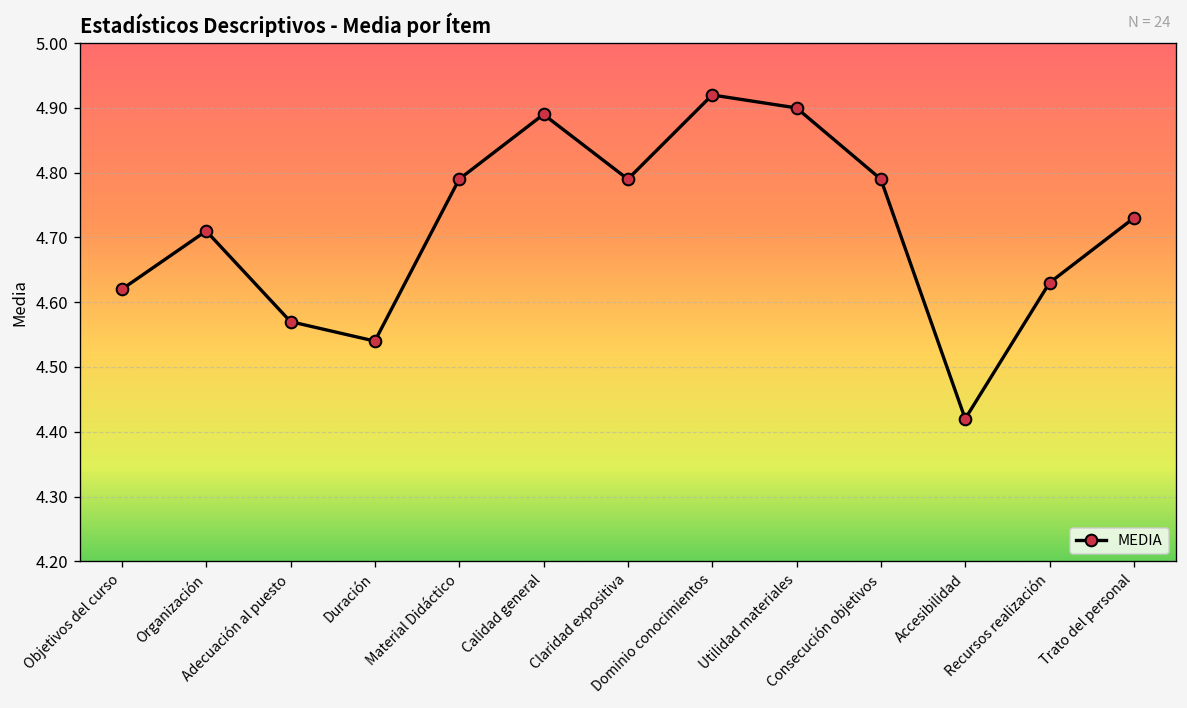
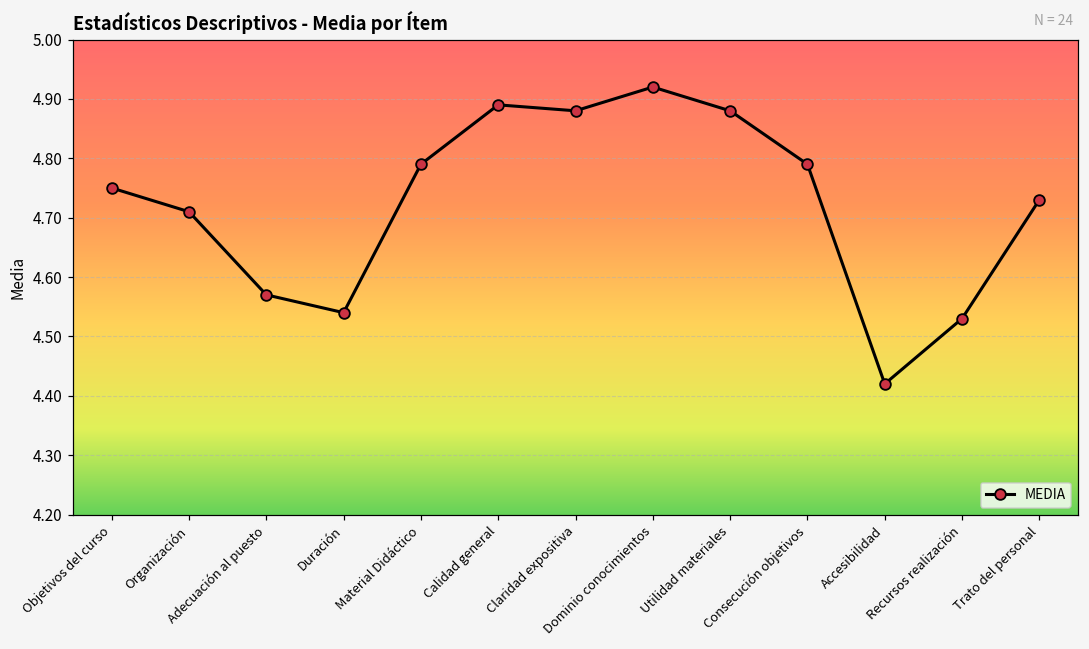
  {
-   "Objetivos del curso": 4.62,
+   "Objetivos del curso": 4.75,
    "Organización": 4.71,
    "Adecuación al puesto": 4.57,
    "Duración": 4.54,
    "Material Didáctico": 4.79,
    "Calidad general": 4.89,
-   "Claridad expositiva": 4.79,
+   "Claridad expositiva": 4.88,
    "Dominio conocimientos": 4.92,
-   "Utilidad materiales": 4.90,
+   "Utilidad materiales": 4.88,
    "Consecución objetivos": 4.79,
    "Accesibilidad": 4.42,
-   "Recursos realización": 4.63,
+   "Recursos realización": 4.53,
    "Trato del personal": 4.73
  }
